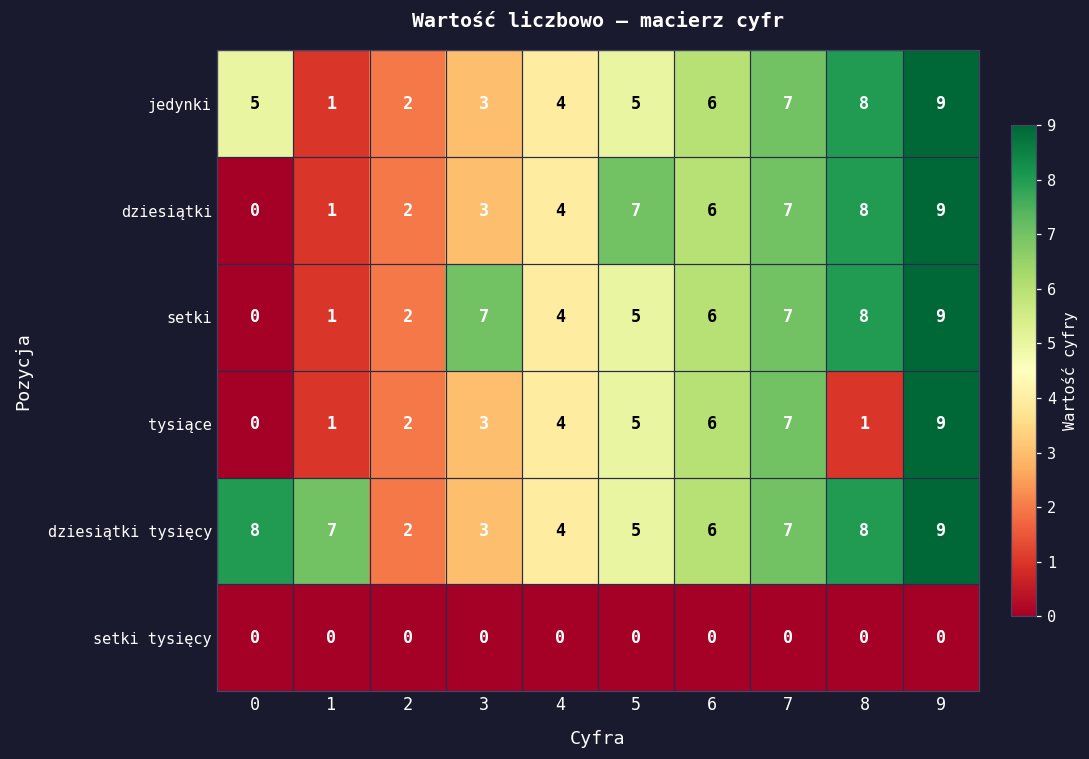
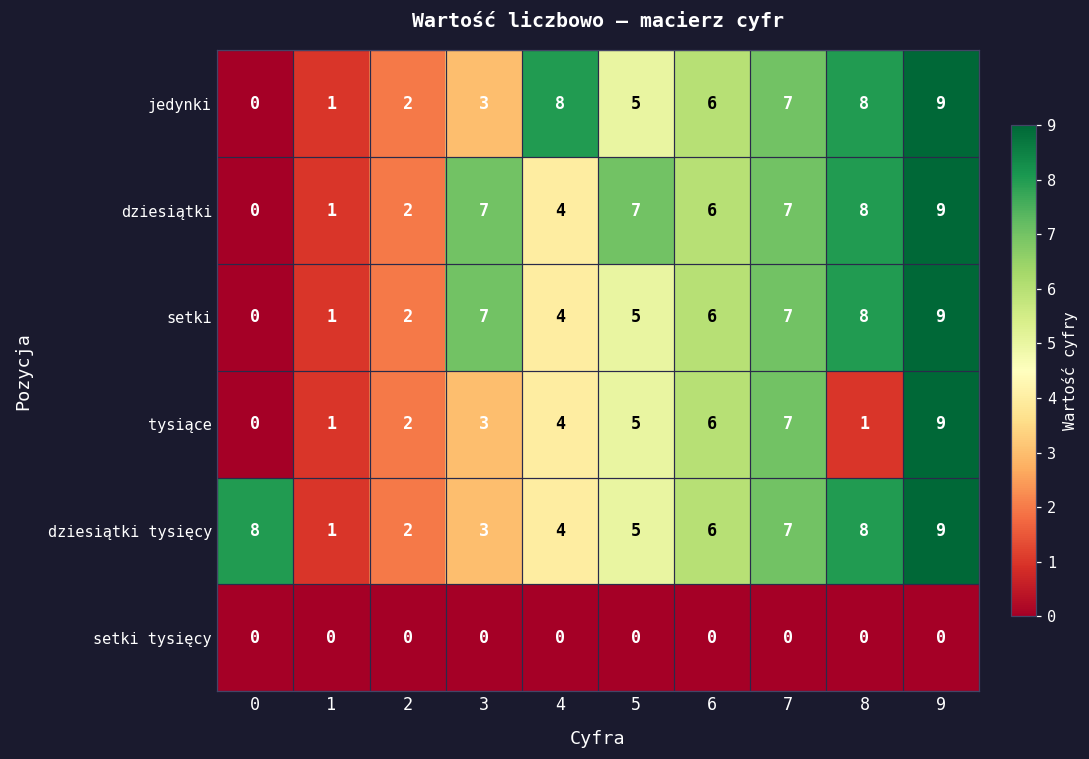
  {
    "jedynki": {
-     "0": 5,
+     "0": 0,
      "1": 1,
      "2": 2,
      "3": 3,
-     "4": 4,
+     "4": 8,
      "5": 5,
      "6": 6,
      "7": 7,
      "8": 8,
      "9": 9
    },
    "dziesiątki": {
      "0": 0,
      "1": 1,
      "2": 2,
-     "3": 3,
+     "3": 7,
      "4": 4,
      "5": 7,
      "6": 6,
      "7": 7,
      "8": 8,
      "9": 9
    },
    "setki": {
      "0": 0,
      "1": 1,
      "2": 2,
      "3": 7,
      "4": 4,
      "5": 5,
      "6": 6,
      "7": 7,
      "8": 8,
      "9": 9
    },
    "tysiące": {
      "0": 0,
      "1": 1,
      "2": 2,
      "3": 3,
      "4": 4,
      "5": 5,
      "6": 6,
      "7": 7,
      "8": 1,
      "9": 9
    },
    "dziesiątki tysięcy": {
      "0": 8,
-     "1": 7,
+     "1": 1,
      "2": 2,
      "3": 3,
      "4": 4,
      "5": 5,
      "6": 6,
      "7": 7,
      "8": 8,
      "9": 9
    },
    "setki tysięcy": {
      "0": 0,
      "1": 0,
      "2": 0,
      "3": 0,
      "4": 0,
      "5": 0,
      "6": 0,
      "7": 0,
      "8": 0,
      "9": 0
    }
  }
